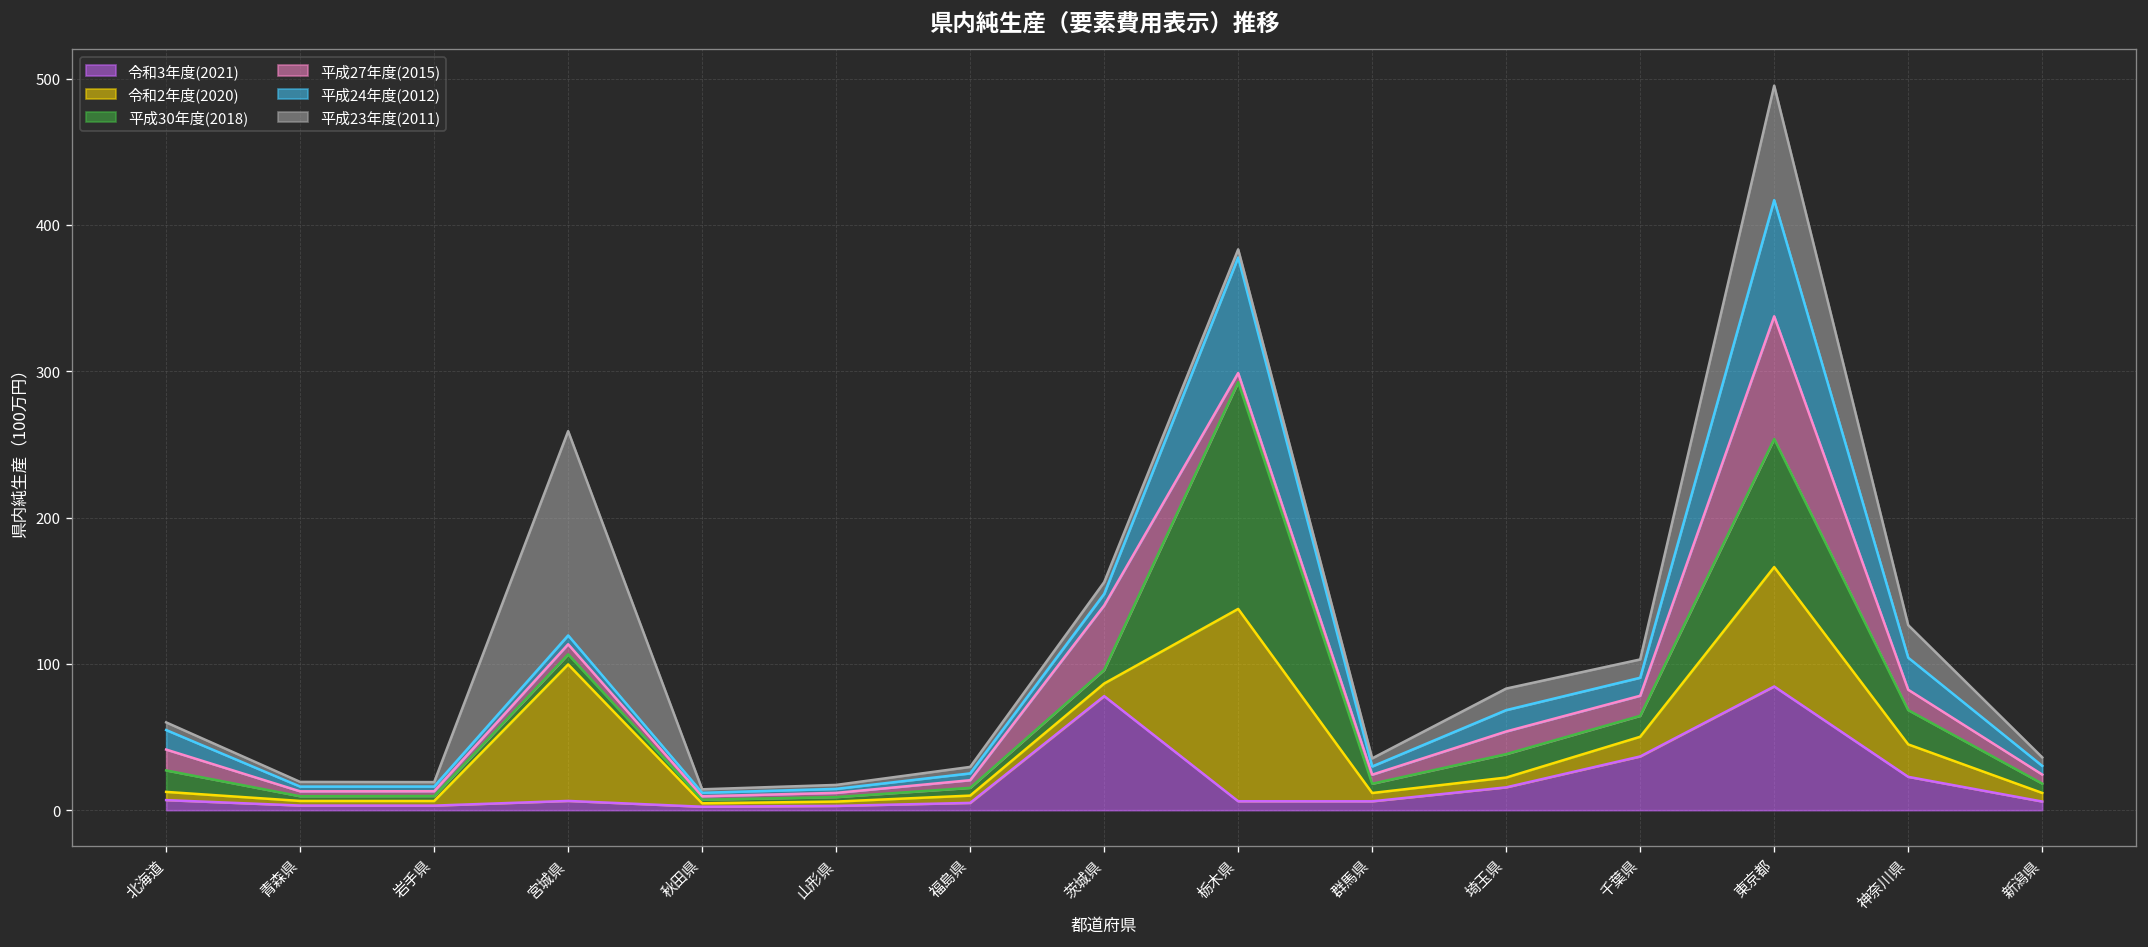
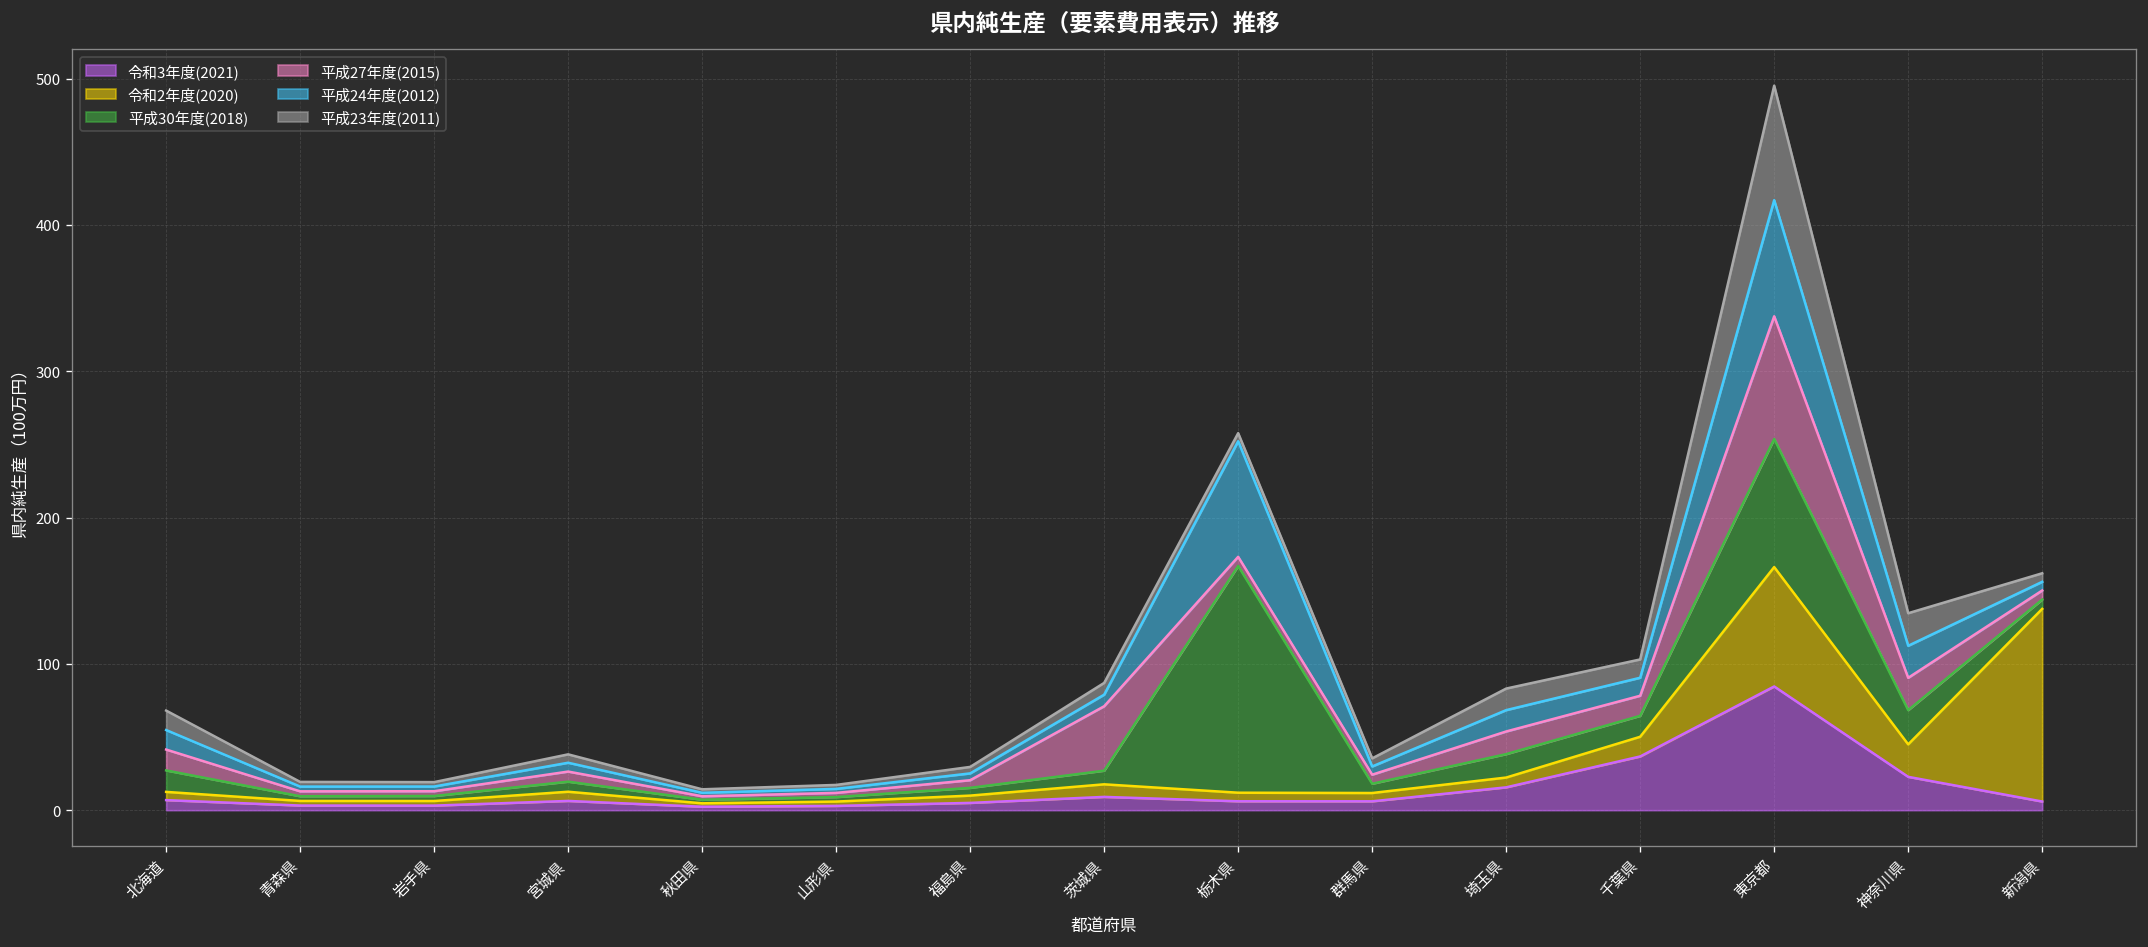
  {
    "令和3年度(2021)": {
      "北海道": 7,
      "青森県": 3,
      "岩手県": 3,
      "宮城県": 6,
      "秋田県": 2,
      "山形県": 3,
      "福島県": 5,
-     "茨城県": 78,
+     "茨城県": 9,
      "栃木県": 6,
      "群馬県": 6,
      "埼玉県": 16,
      "千葉県": 37,
      "東京都": 85,
      "神奈川県": 23,
      "新潟県": 6
    },
    "令和2年度(2020)": {
      "北海道": 6,
      "青森県": 3,
      "岩手県": 3,
-     "宮城県": 93,
+     "宮城県": 6,
      "秋田県": 2,
      "山形県": 3,
      "福島県": 5,
      "茨城県": 9,
-     "栃木県": 131,
+     "栃木県": 6,
      "群馬県": 6,
      "埼玉県": 7,
      "千葉県": 13,
      "東京都": 82,
      "神奈川県": 22,
-     "新潟県": 6
+     "新潟県": 132
    },
    "平成30年度(2018)": {
      "北海道": 15,
      "青森県": 3,
      "岩手県": 3,
      "宮城県": 7,
      "秋田県": 2,
      "山形県": 3,
      "福島県": 5,
      "茨城県": 9,
      "栃木県": 155,
      "群馬県": 6,
      "埼玉県": 16,
      "千葉県": 14,
      "東京都": 88,
      "神奈川県": 23,
      "新潟県": 6
    },
    "平成27年度(2015)": {
      "北海道": 14,
      "青森県": 3,
      "岩手県": 3,
      "宮城県": 7,
      "秋田県": 2,
      "山形県": 3,
      "福島県": 5,
      "茨城県": 44,
      "栃木県": 6,
      "群馬県": 6,
      "埼玉県": 15,
      "千葉県": 14,
      "東京都": 84,
-     "神奈川県": 14,
+     "神奈川県": 22,
      "新潟県": 6
    },
    "平成24年度(2012)": {
      "北海道": 13,
      "青森県": 3,
      "岩手県": 3,
      "宮城県": 6,
      "秋田県": 2,
      "山形県": 3,
      "福島県": 5,
      "茨城県": 8,
      "栃木県": 79,
      "群馬県": 6,
      "埼玉県": 15,
      "千葉県": 12,
      "東京都": 79,
      "神奈川県": 22,
      "新潟県": 6
    },
    "平成23年度(2011)": {
-     "北海道": 5,
+     "北海道": 13,
      "青森県": 3,
      "岩手県": 3,
-     "宮城県": 140,
+     "宮城県": 6,
      "秋田県": 2,
      "山形県": 3,
      "福島県": 4,
      "茨城県": 8,
      "栃木県": 6,
      "群馬県": 6,
      "埼玉県": 15,
      "千葉県": 13,
      "東京都": 78,
      "神奈川県": 22,
      "新潟県": 6
    }
  }
